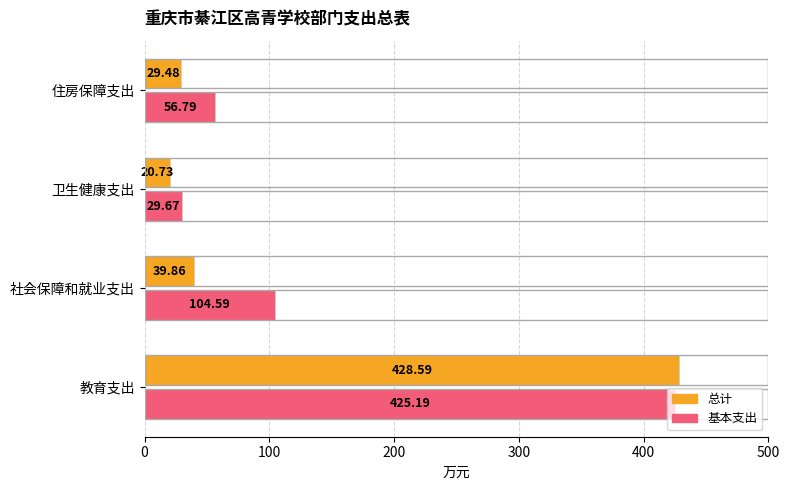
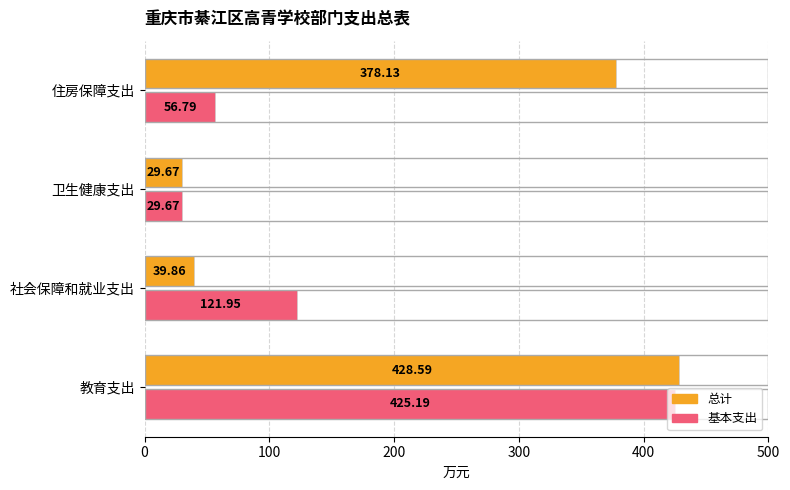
  {
    "总计": {
-     "住房保障支出": 29.48,
-     "卫生健康支出": 20.73,
+     "住房保障支出": 378.13,
+     "卫生健康支出": 29.67,
      "社会保障和就业支出": 39.86,
      "教育支出": 428.59
    },
    "基本支出": {
      "住房保障支出": 56.79,
      "卫生健康支出": 29.67,
-     "社会保障和就业支出": 104.59
+     "社会保障和就业支出": 121.95
    }
  }
